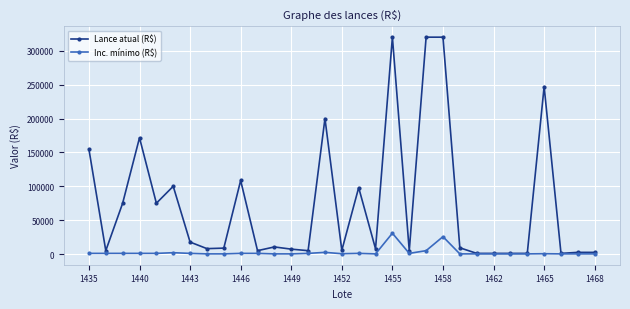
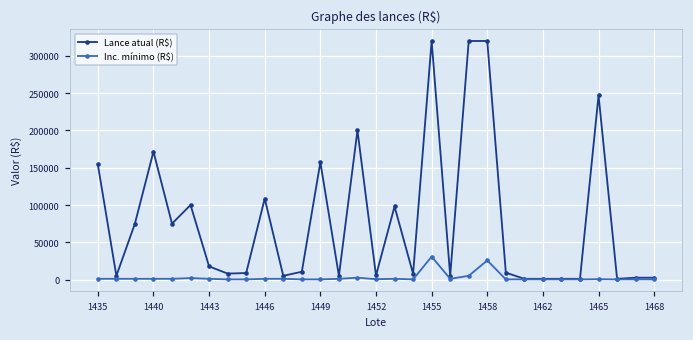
  {
    "Lance atual (R$)": {
      "1435": 150000,
      "1440": 170000,
      "1443": 20000,
      "1446": 110000,
-     "1449": 10000,
+     "1449": 160000,
      "1452": 10000,
      "1455": 320000,
      "1458": 320000,
      "1465": 250000
    },
    "Inc. mínimo (R$)": {
      "1435": 0,
      "1440": 0,
      "1443": 0,
      "1446": 0,
      "1449": 0,
      "1452": 0,
      "1455": 30000,
      "1458": 30000,
      "1465": 0
    }
  }
